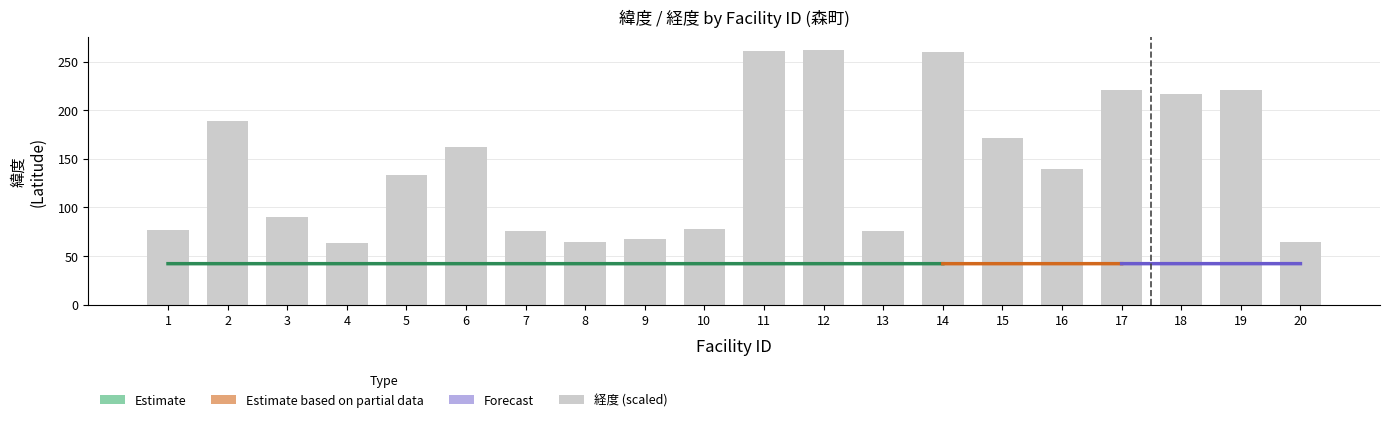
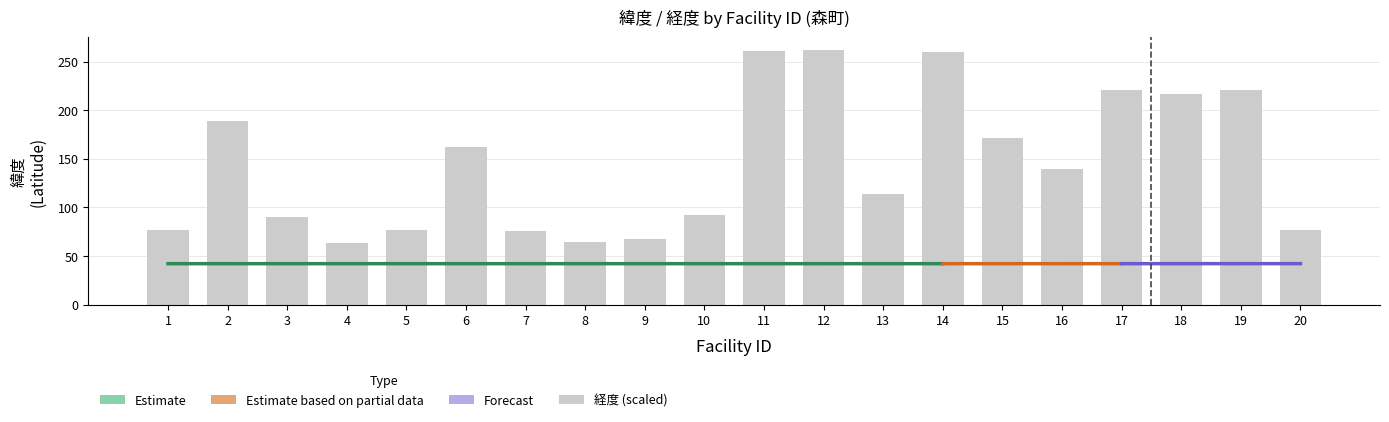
  {
    "経度 (scaled)": {
      "1": 80,
      "2": 190,
      "3": 90,
      "4": 60,
-     "5": 130,
+     "5": 80,
      "6": 160,
      "7": 80,
      "8": 60,
      "9": 70,
-     "10": 80,
+     "10": 90,
      "11": 260,
      "12": 260,
-     "13": 80,
+     "13": 110,
      "14": 260,
      "15": 170,
      "16": 140,
      "17": 220,
      "18": 220,
      "19": 220,
-     "20": 60
+     "20": 80
    },
    "Estimate based on partial data": {
      "15": 40,
      "16": 40
    },
    "Forecast": {
      "18": 40,
      "19": 40,
      "20": 40
    }
  }
